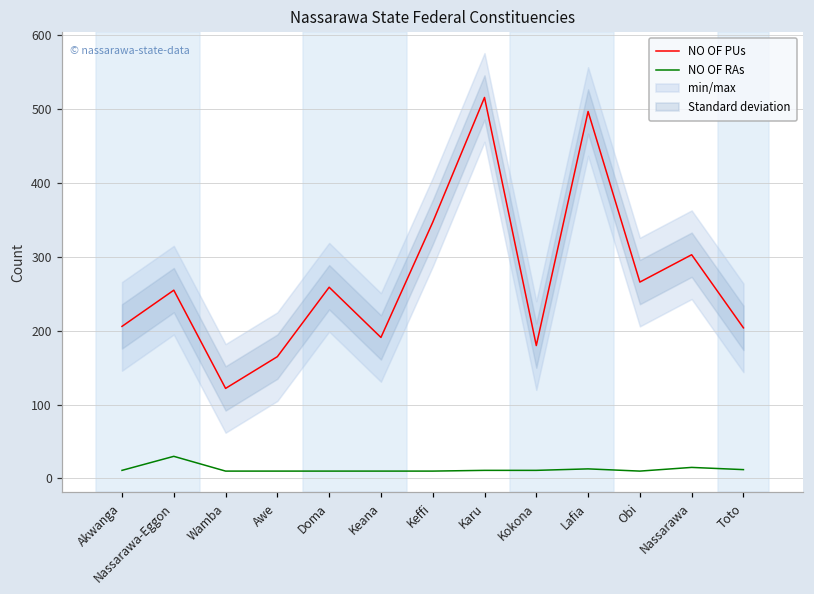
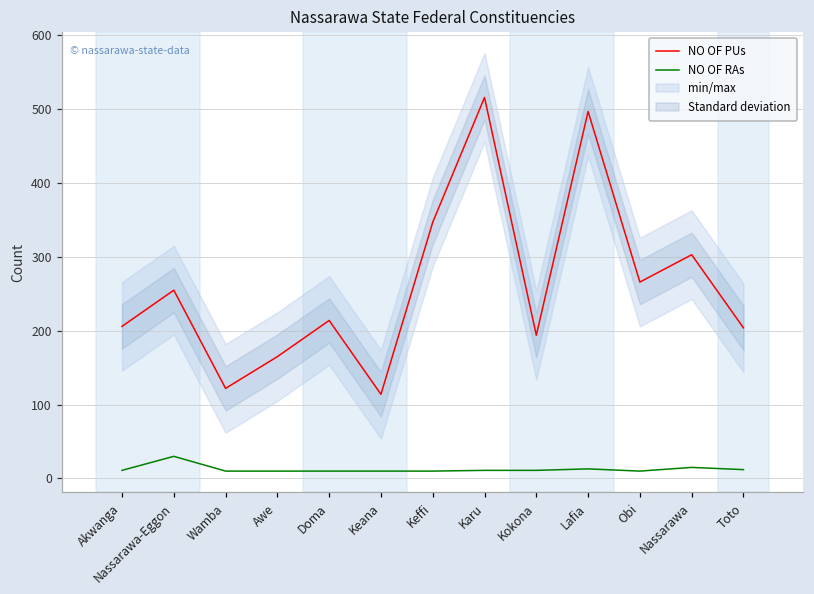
  {
    "NO OF PUs": {
      "Akwanga": 210,
      "Nassarawa-Eggon": 260,
      "Wamba": 120,
      "Awe": 170,
-     "Doma": 260,
-     "Keana": 190,
+     "Doma": 210,
+     "Keana": 110,
      "Keffi": 350,
      "Karu": 520,
-     "Kokona": 180,
+     "Kokona": 190,
      "Lafia": 500,
      "Obi": 270,
      "Nassarawa": 300,
      "Toto": 200
    },
    "NO OF RAs": {
      "Akwanga": 10,
      "Nassarawa-Eggon": 30,
      "Wamba": 10,
      "Awe": 10,
      "Doma": 10,
      "Keana": 10,
      "Keffi": 10,
      "Karu": 10,
      "Kokona": 10,
      "Lafia": 10,
      "Obi": 10,
      "Nassarawa": 20,
      "Toto": 10
    }
  }
